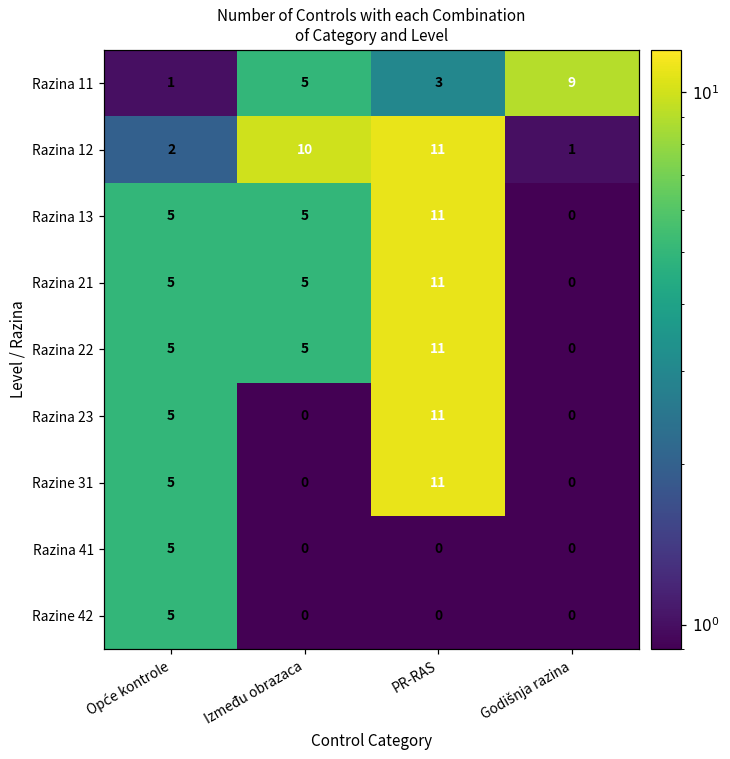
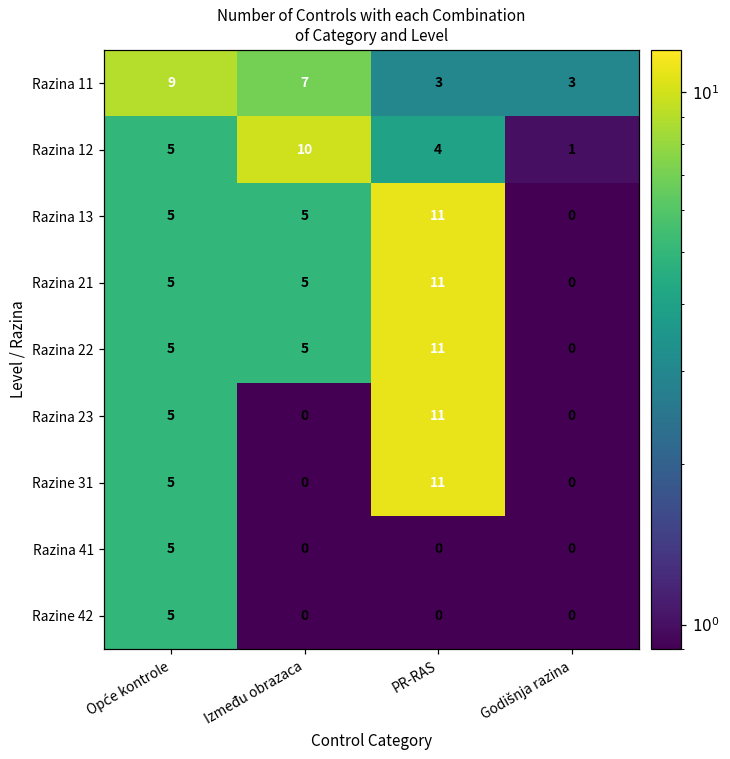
  {
    "Razina 11": {
-     "Opće kontrole": 1,
-     "Između obrazaca": 5,
+     "Opće kontrole": 9,
+     "Između obrazaca": 7,
      "PR-RAS": 3,
-     "Godišnja razina": 9
+     "Godišnja razina": 3
    },
    "Razina 12": {
-     "Opće kontrole": 2,
+     "Opće kontrole": 5,
      "Između obrazaca": 10,
-     "PR-RAS": 11,
+     "PR-RAS": 4,
      "Godišnja razina": 1
    },
    "Razina 13": {
      "Opće kontrole": 5,
      "Između obrazaca": 5,
      "PR-RAS": 11,
      "Godišnja razina": 0
    },
    "Razina 21": {
      "Opće kontrole": 5,
      "Između obrazaca": 5,
      "PR-RAS": 11,
      "Godišnja razina": 0
    },
    "Razina 22": {
      "Opće kontrole": 5,
      "Između obrazaca": 5,
      "PR-RAS": 11,
      "Godišnja razina": 0
    },
    "Razina 23": {
      "Opće kontrole": 5,
      "Između obrazaca": 0,
      "PR-RAS": 11,
      "Godišnja razina": 0
    },
    "Razine 31": {
      "Opće kontrole": 5,
      "Između obrazaca": 0,
      "PR-RAS": 11,
      "Godišnja razina": 0
    },
    "Razina 41": {
      "Opće kontrole": 5,
      "Između obrazaca": 0,
      "PR-RAS": 0,
      "Godišnja razina": 0
    },
    "Razine 42": {
      "Opće kontrole": 5,
      "Između obrazaca": 0,
      "PR-RAS": 0,
      "Godišnja razina": 0
    }
  }
